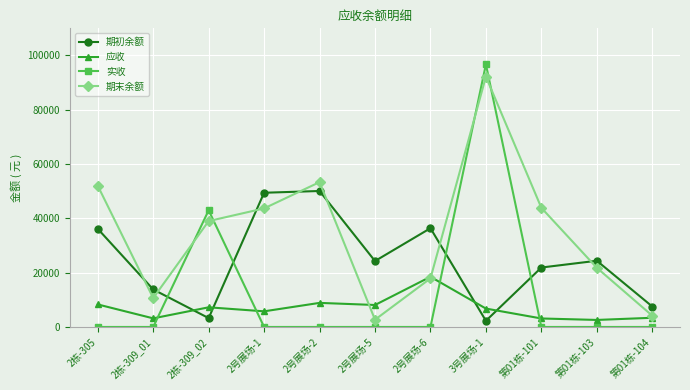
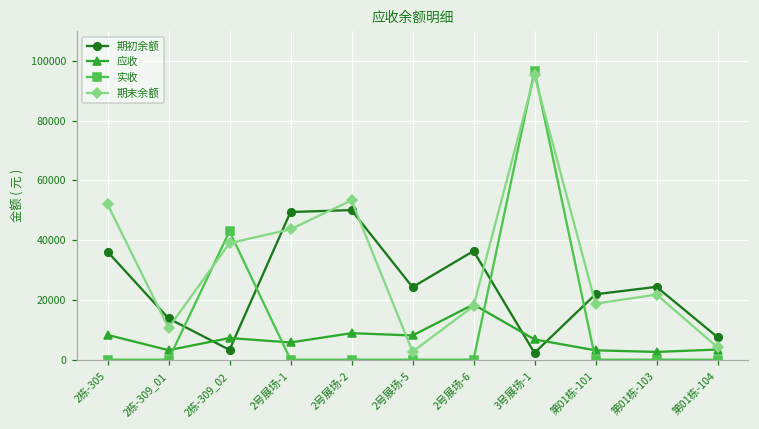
  {
    "期末余额": {
      "2栋-305": 52000,
      "2栋-309_01": 11000,
      "2栋-309_02": 39000,
      "2号展场-1": 44000,
      "2号展场-2": 53000,
      "2号展场-5": 3000,
-     "3号展场-1": 92000,
-     "第01栋-101": 44000,
+     "3号展场-1": 95000,
+     "第01栋-101": 19000,
      "第01栋-103": 22000
    }
  }
